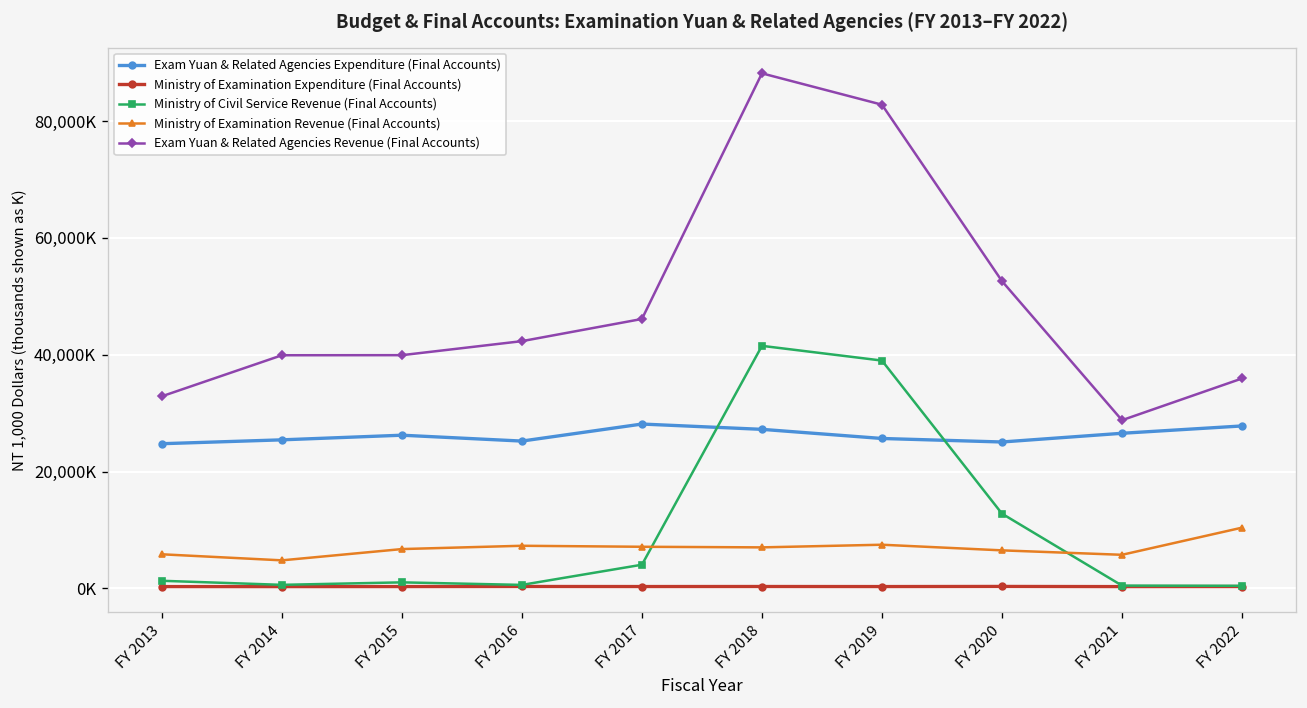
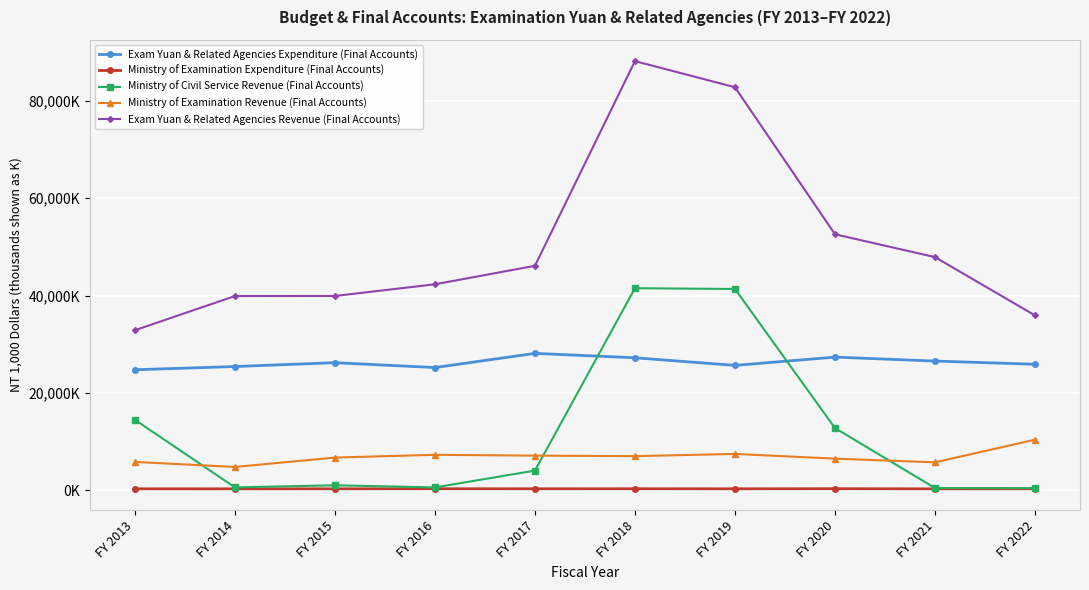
  {
    "Exam Yuan & Related Agencies Expenditure (Final Accounts)": {
      "FY 2013": "25,000,000",
      "FY 2014": "25,000,000",
      "FY 2015": "26,000,000",
      "FY 2016": "25,000,000",
      "FY 2017": "28,000,000",
      "FY 2018": "27,000,000",
      "FY 2019": "26,000,000",
-     "FY 2020": "25,000,000",
+     "FY 2020": "27,000,000",
      "FY 2021": "27,000,000",
-     "FY 2022": "28,000,000"
+     "FY 2022": "26,000,000"
    },
    "Ministry of Examination Expenditure (Final Accounts)": {
      "FY 2013": "0",
      "FY 2015": "0",
      "FY 2017": "0",
      "FY 2018": "0",
      "FY 2019": "0",
      "FY 2020": "0"
    },
    "Ministry of Civil Service Revenue (Final Accounts)": {
-     "FY 2013": "1,000,000",
+     "FY 2013": "14,000,000",
      "FY 2015": "1,000,000",
      "FY 2017": "4,000,000",
      "FY 2018": "42,000,000",
-     "FY 2019": "39,000,000",
+     "FY 2019": "41,000,000",
      "FY 2020": "13,000,000"
    },
    "Ministry of Examination Revenue (Final Accounts)": {
      "FY 2013": "6,000,000",
      "FY 2014": "5,000,000",
      "FY 2015": "7,000,000",
      "FY 2016": "7,000,000",
      "FY 2017": "7,000,000",
      "FY 2018": "7,000,000",
      "FY 2019": "7,000,000",
      "FY 2020": "7,000,000",
      "FY 2021": "6,000,000",
      "FY 2022": "10,000,000"
    },
    "Exam Yuan & Related Agencies Revenue (Final Accounts)": {
      "FY 2013": "33,000,000",
      "FY 2014": "40,000,000",
      "FY 2015": "40,000,000",
      "FY 2016": "42,000,000",
      "FY 2017": "46,000,000",
      "FY 2018": "88,000,000",
      "FY 2019": "83,000,000",
      "FY 2020": "53,000,000",
-     "FY 2021": "29,000,000",
+     "FY 2021": "48,000,000",
      "FY 2022": "36,000,000"
    }
  }
